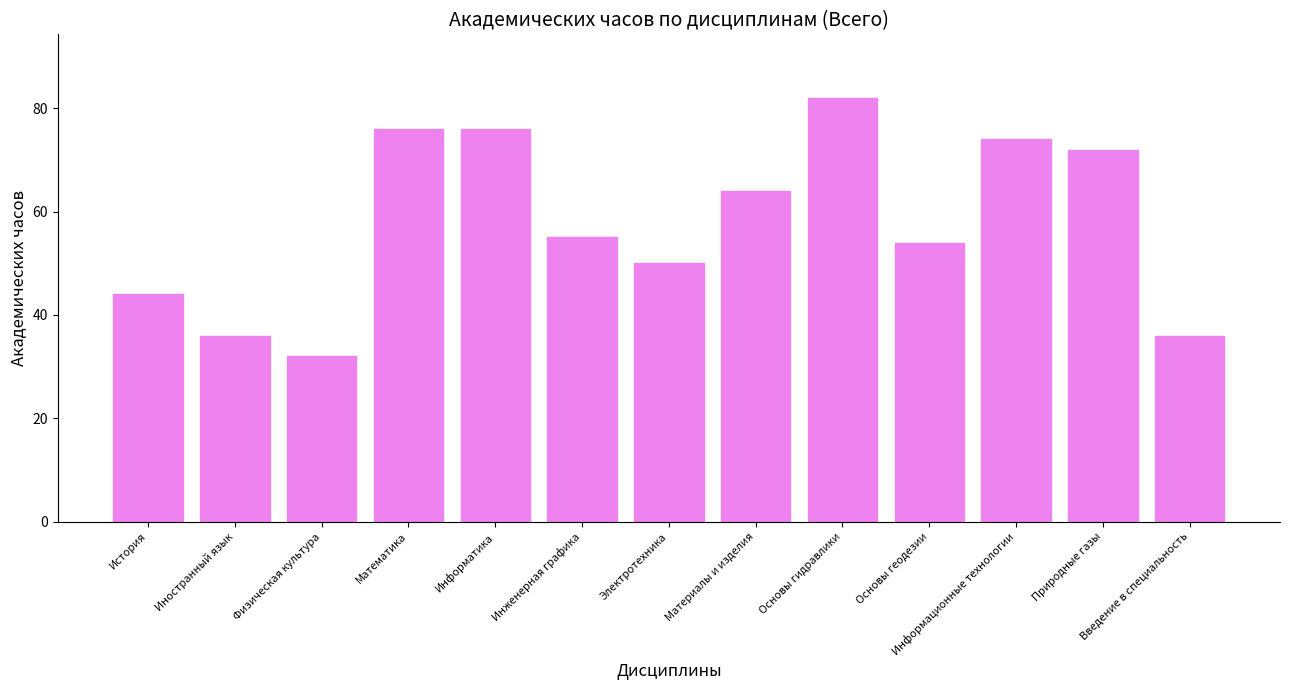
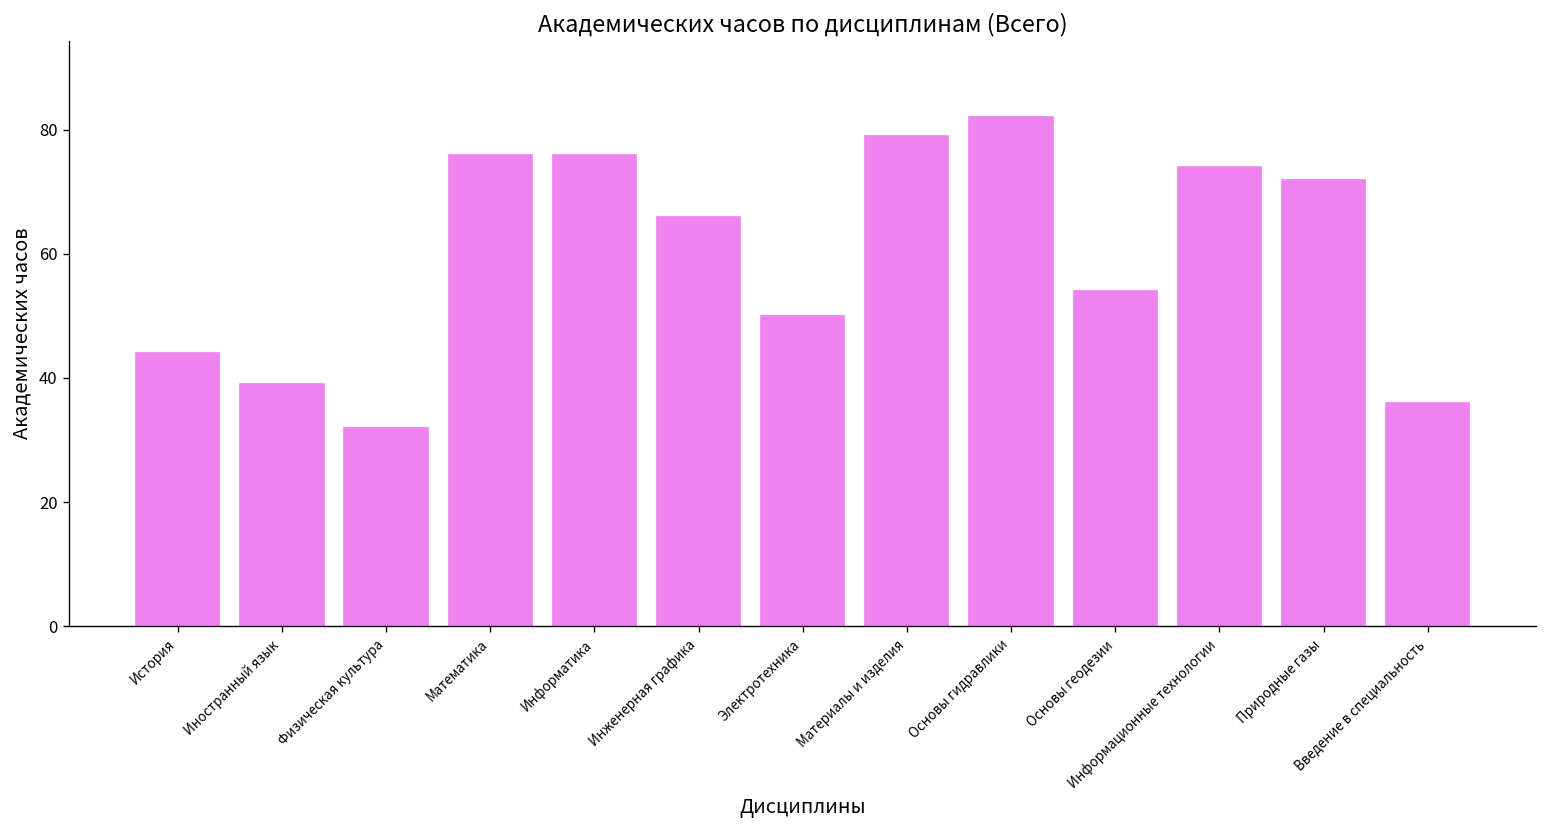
  {
    "История": 44,
-   "Иностранный язык": 36,
+   "Иностранный язык": 39,
    "Физическая культура": 32,
    "Математика": 76,
    "Информатика": 76,
-   "Инженерная графика": 55,
+   "Инженерная графика": 66,
    "Электротехника": 50,
-   "Материалы и изделия": 64,
+   "Материалы и изделия": 79,
    "Основы гидравлики": 82,
    "Основы геодезии": 54,
    "Информационные технологии": 74,
    "Природные газы": 72,
    "Введение в специальность": 36
  }
